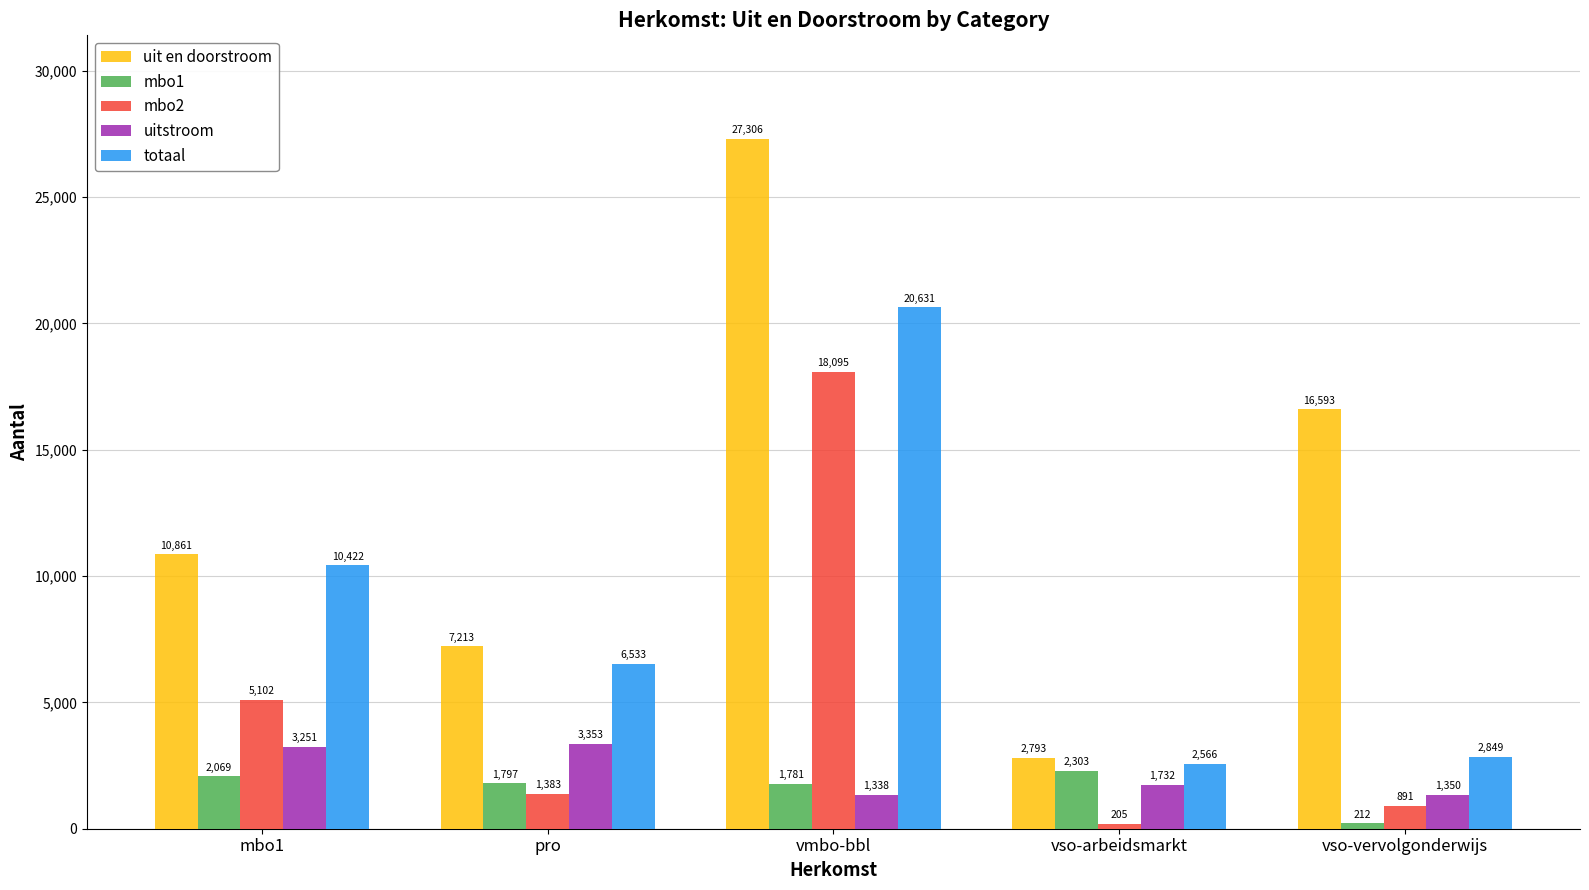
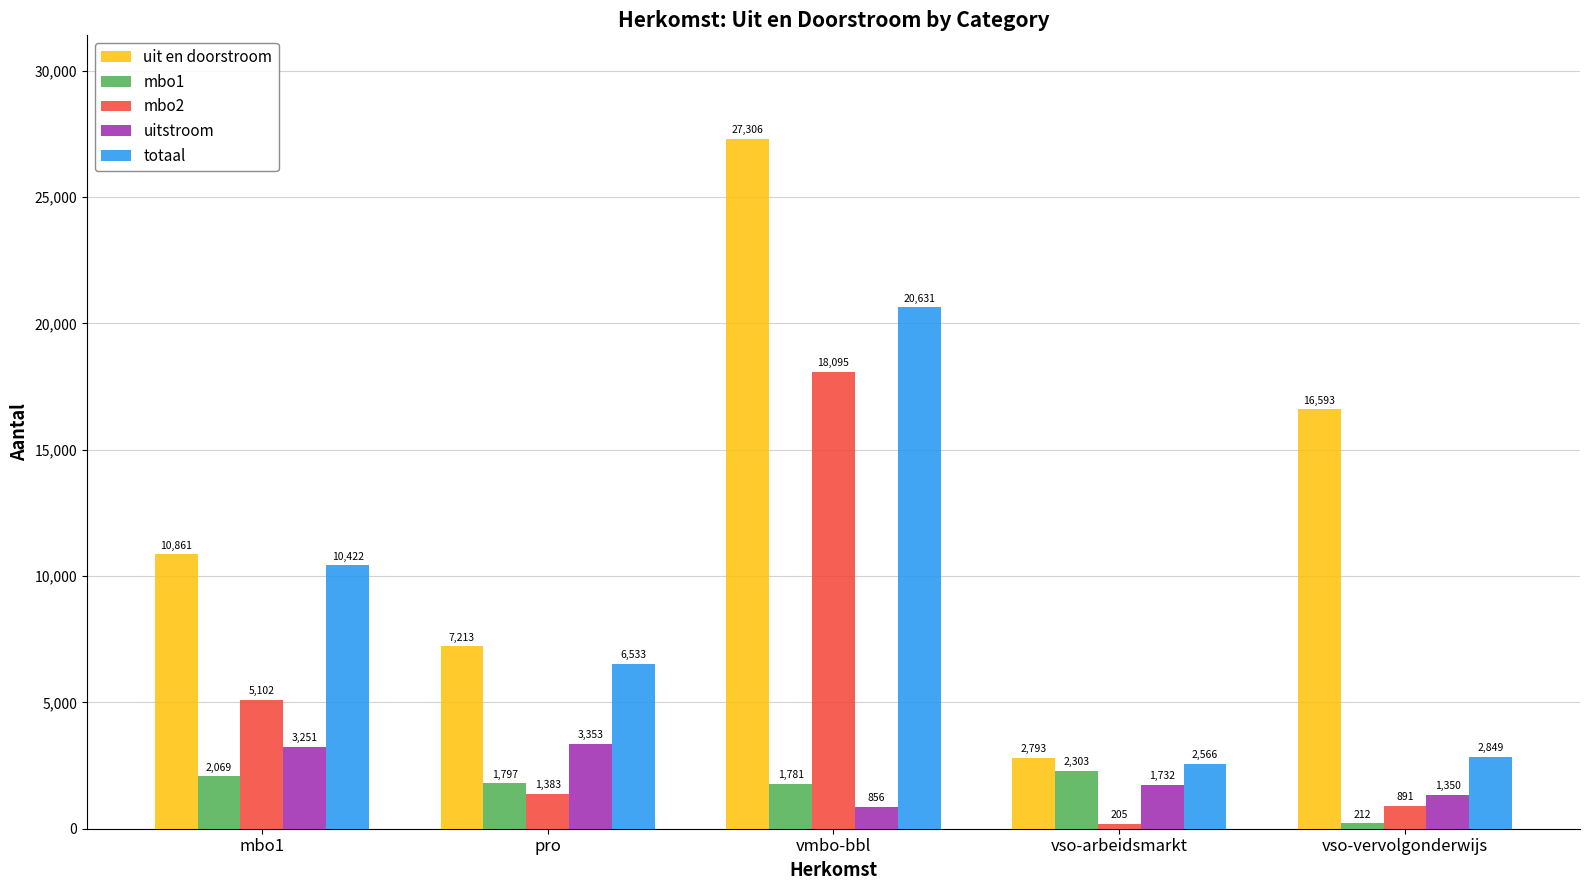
  {
    "uit en doorstroom": {
      "mbo1": "10,861",
      "pro": "7,213",
      "vmbo-bbl": "27,306",
      "vso-arbeidsmarkt": "2,793",
      "vso-vervolgonderwijs": "16,593"
    },
    "mbo1": {
      "mbo1": "2,069",
      "pro": "1,797",
      "vmbo-bbl": "1,781",
      "vso-arbeidsmarkt": "2,303",
      "vso-vervolgonderwijs": "212"
    },
    "mbo2": {
      "mbo1": "5,102",
      "pro": "1,383",
      "vmbo-bbl": "18,095",
      "vso-arbeidsmarkt": "205",
      "vso-vervolgonderwijs": "891"
    },
    "uitstroom": {
      "mbo1": "3,251",
      "pro": "3,353",
-     "vmbo-bbl": "1,338",
+     "vmbo-bbl": "856",
      "vso-arbeidsmarkt": "1,732",
      "vso-vervolgonderwijs": "1,350"
    },
    "totaal": {
      "mbo1": "10,422",
      "pro": "6,533",
      "vmbo-bbl": "20,631",
      "vso-arbeidsmarkt": "2,566",
      "vso-vervolgonderwijs": "2,849"
    }
  }
